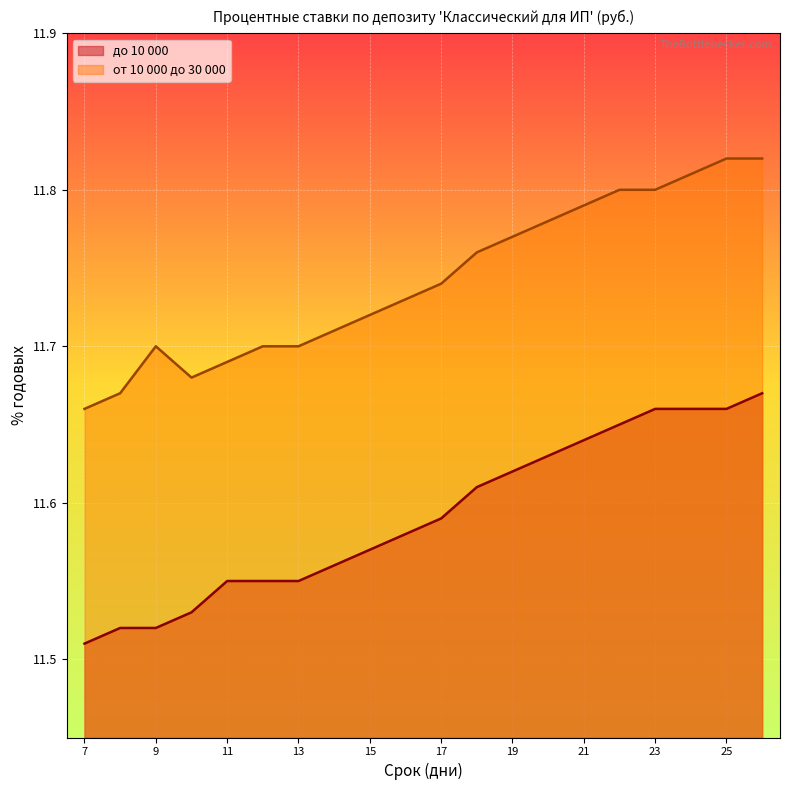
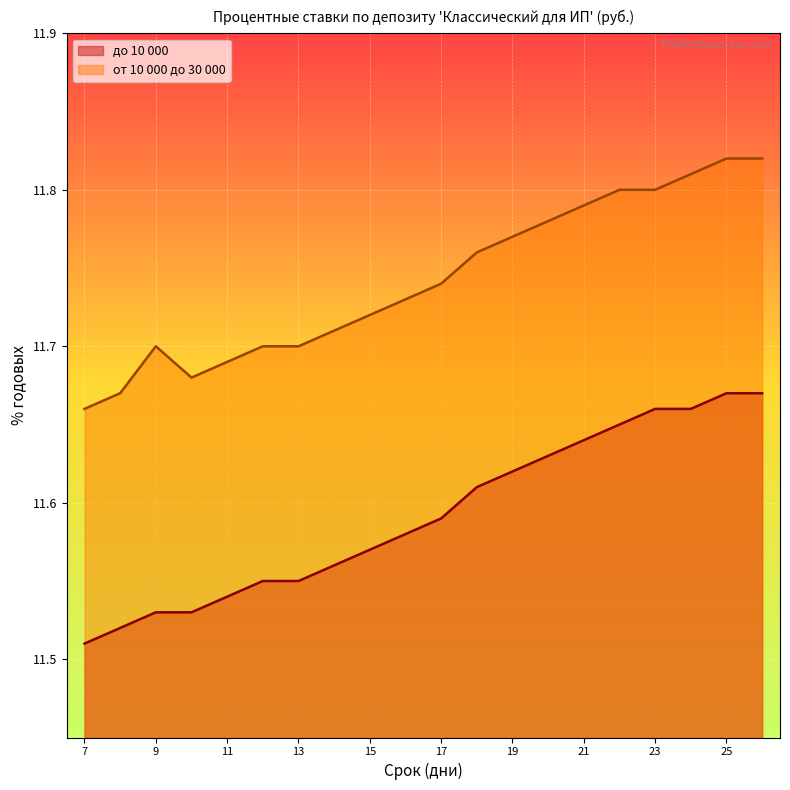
  {
    "до 10 000": {
      "7": 11.51,
-     "9": 11.52,
-     "11": 11.55,
+     "9": 11.53,
+     "11": 11.54,
      "13": 11.55,
      "15": 11.57,
      "17": 11.59,
      "19": 11.62,
      "21": 11.64,
      "23": 11.66,
-     "25": 11.66
+     "25": 11.67
    },
    "от 10 000 до 30 000": {
      "7": 11.66,
      "9": 11.70,
      "11": 11.69,
      "13": 11.70,
      "15": 11.72,
      "17": 11.74,
      "19": 11.77,
      "21": 11.79,
      "23": 11.80,
      "25": 11.82
    }
  }
